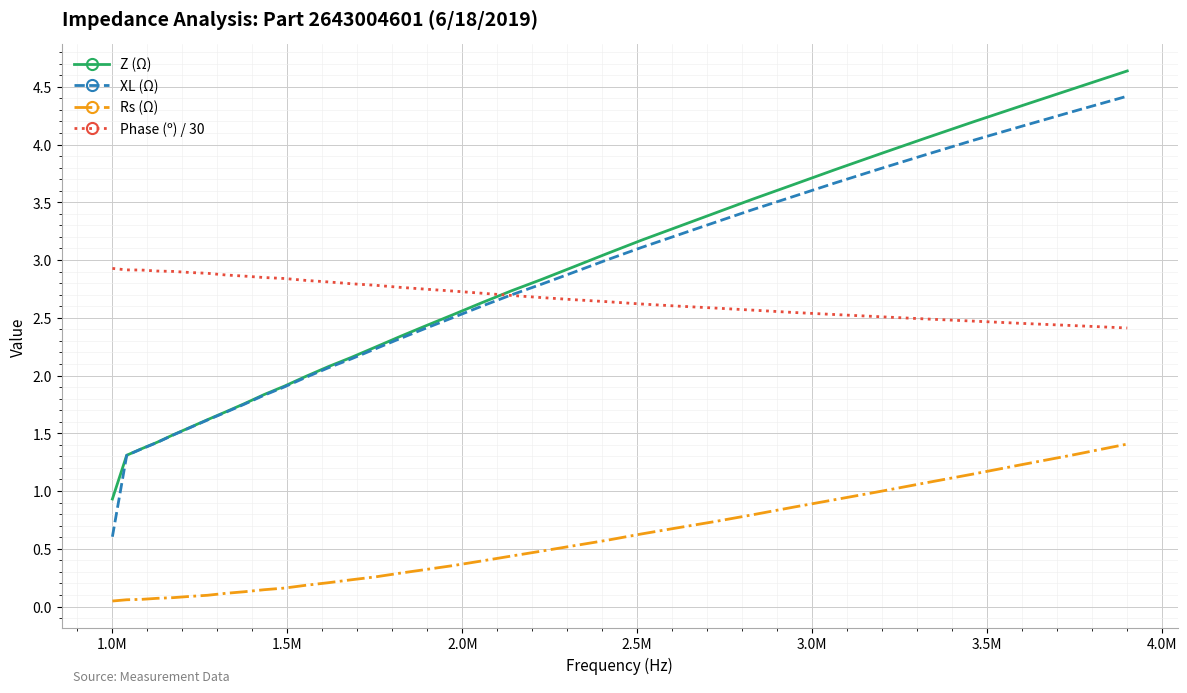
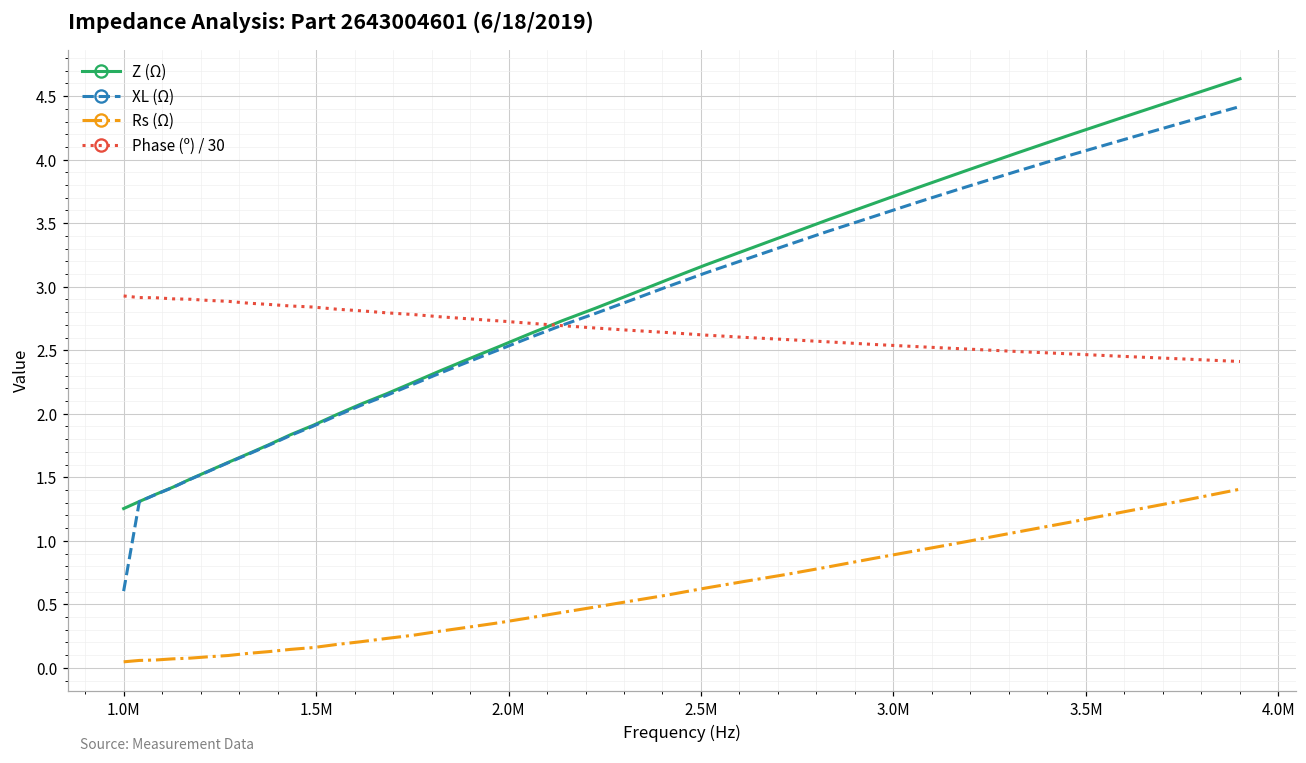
  {
    "Z (Ω)": {
-     "1.0M": 0.93
+     "1.0M": 1.25
    },
    "XL (Ω)": {
      "1.0M": 0.60
    },
    "Rs (Ω)": {
      "1.0M": 0.05
    },
    "Phase (º) / 30": {
      "1.0M": 2.93
    }
  }
